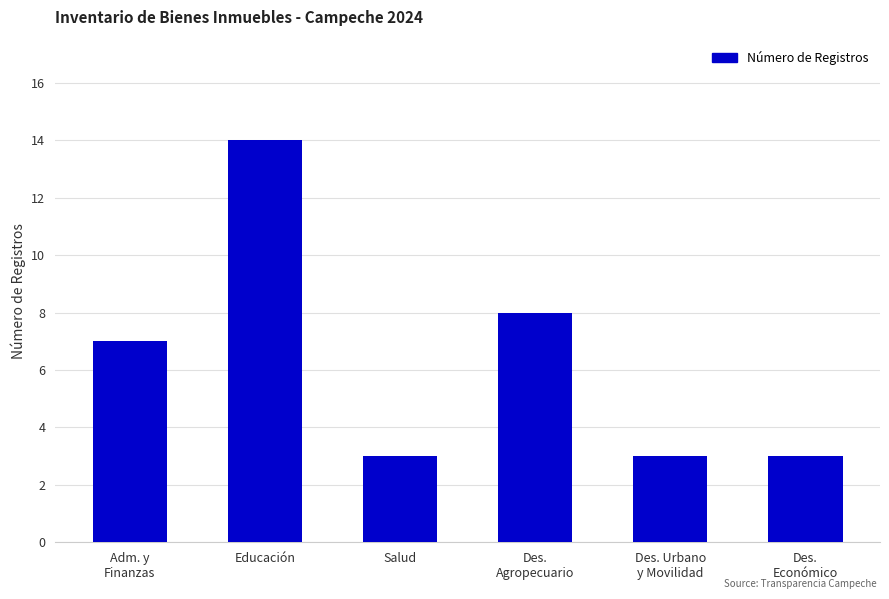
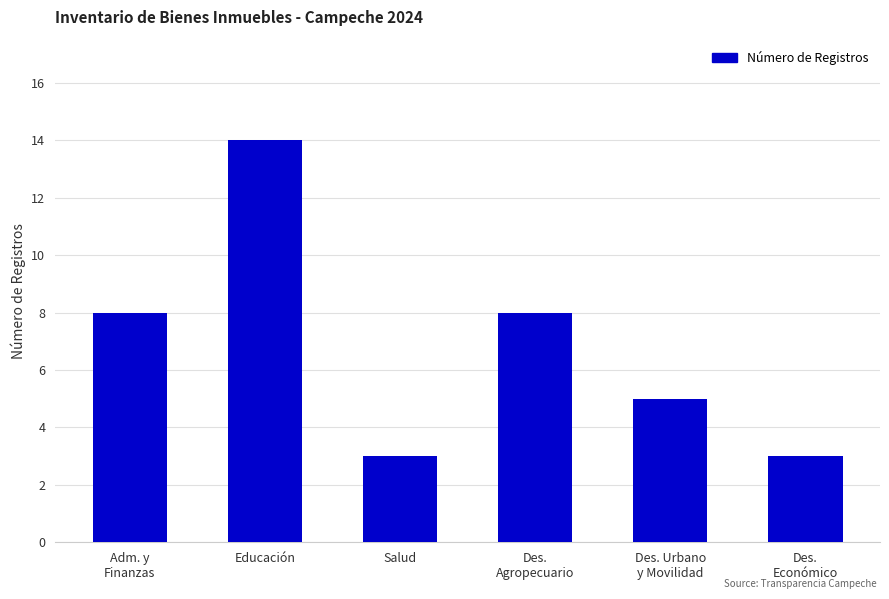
  {
-   "Adm. y Finanzas": 7,
+   "Adm. y Finanzas": 8,
    "Educación": 14,
    "Salud": 3,
    "Des. Agropecuario": 8,
-   "Des. Urbano y Movilidad": 3,
+   "Des. Urbano y Movilidad": 5,
    "Des. Económico": 3
  }
